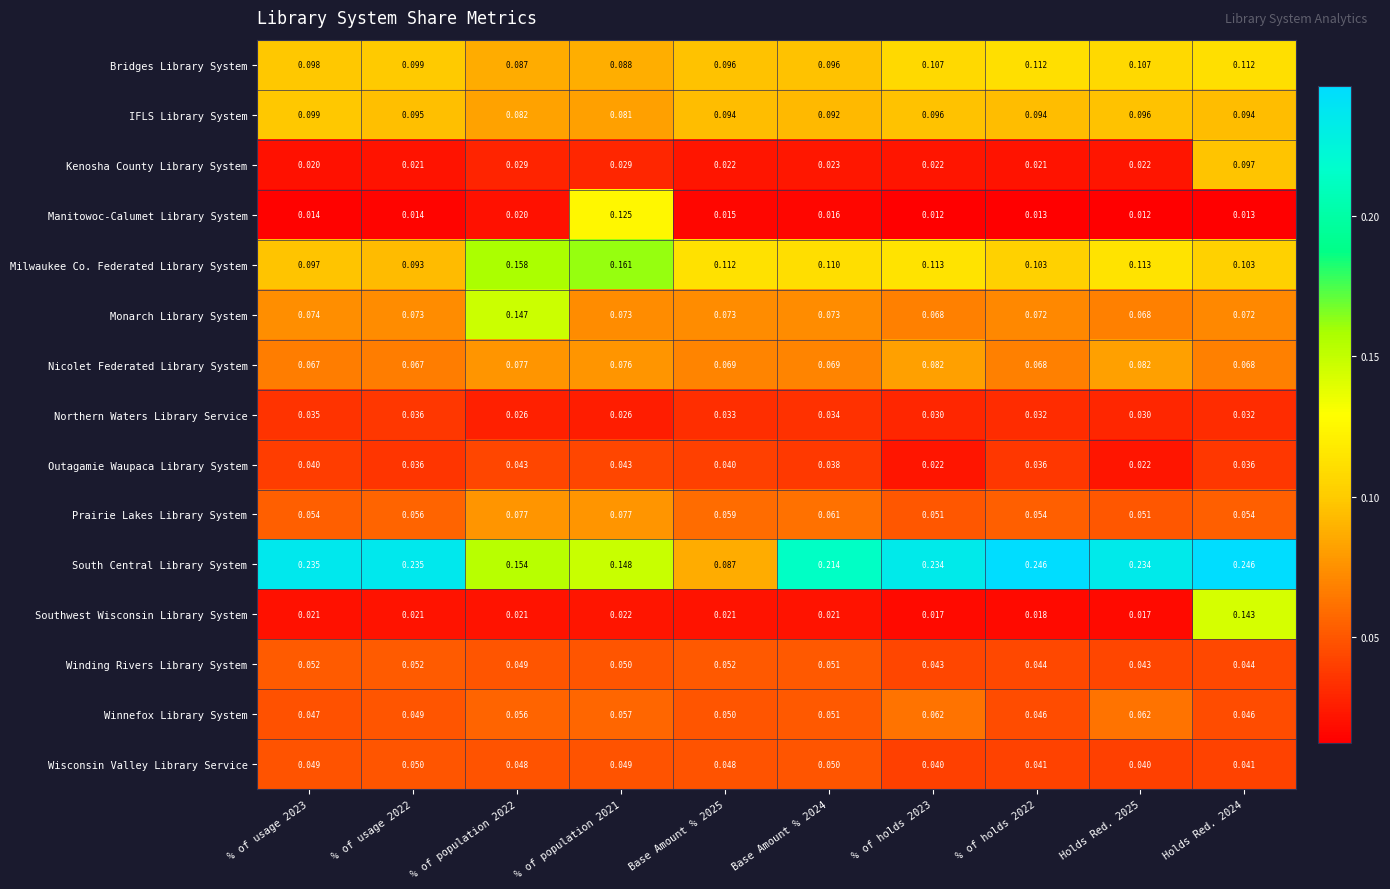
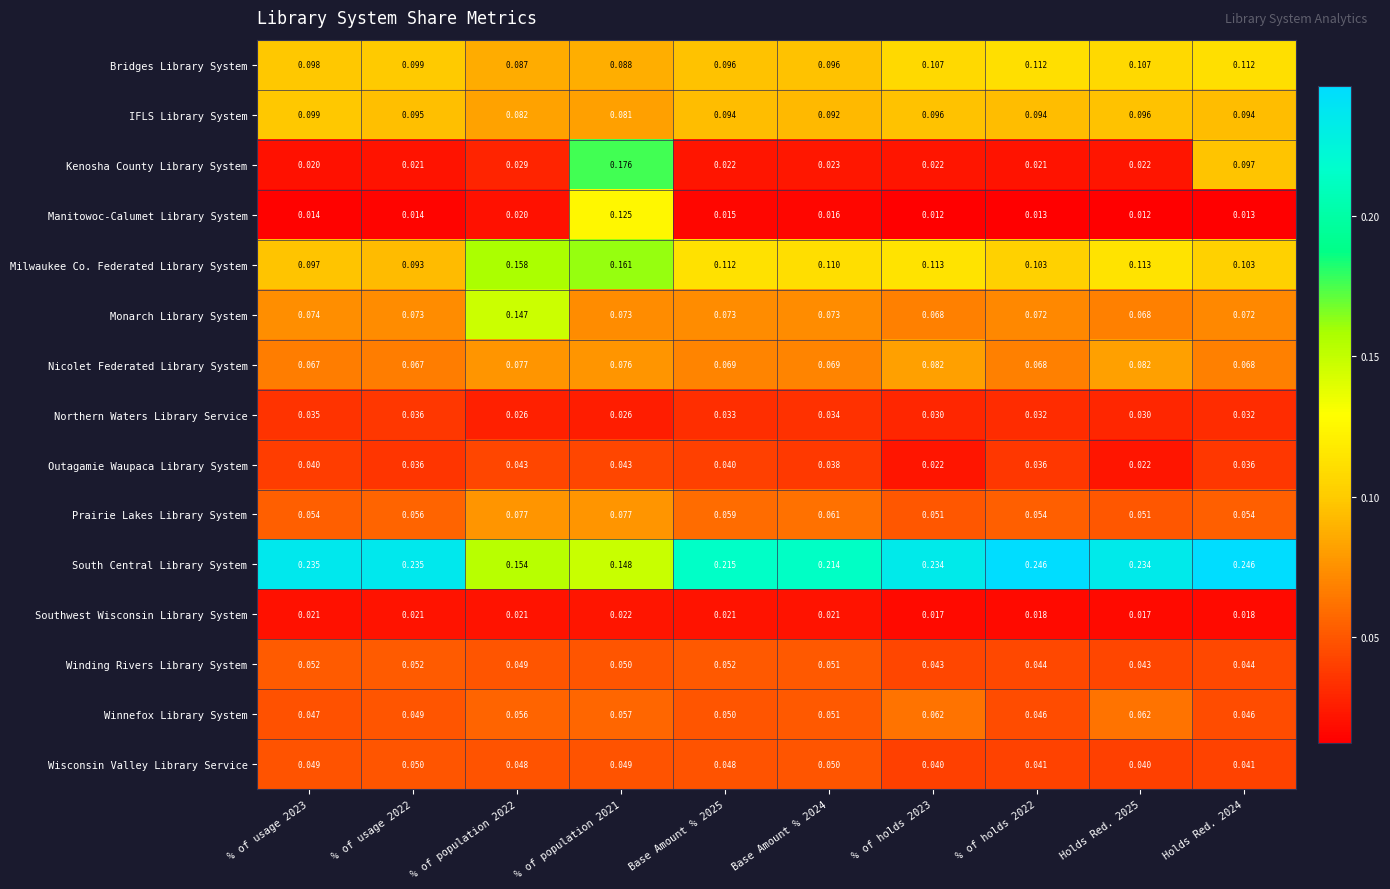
  {
    "Bridges Library System": {
      "% of usage 2023": 0.098,
      "% of usage 2022": 0.099,
      "% of population 2022": 0.087,
      "% of population 2021": 0.088,
      "Base Amount % 2025": 0.096,
      "Base Amount % 2024": 0.096,
      "% of holds 2023": 0.107,
      "% of holds 2022": 0.112,
      "Holds Red. 2025": 0.107,
      "Holds Red. 2024": 0.112
    },
    "IFLS Library System": {
      "% of usage 2023": 0.099,
      "% of usage 2022": 0.095,
      "% of population 2022": 0.082,
      "% of population 2021": 0.081,
      "Base Amount % 2025": 0.094,
      "Base Amount % 2024": 0.092,
      "% of holds 2023": 0.096,
      "% of holds 2022": 0.094,
      "Holds Red. 2025": 0.096,
      "Holds Red. 2024": 0.094
    },
    "Kenosha County Library System": {
      "% of usage 2023": 0.020,
      "% of usage 2022": 0.021,
      "% of population 2022": 0.029,
-     "% of population 2021": 0.029,
+     "% of population 2021": 0.176,
      "Base Amount % 2025": 0.022,
      "Base Amount % 2024": 0.023,
      "% of holds 2023": 0.022,
      "% of holds 2022": 0.021,
      "Holds Red. 2025": 0.022,
      "Holds Red. 2024": 0.097
    },
    "Manitowoc-Calumet Library System": {
      "% of usage 2023": 0.014,
      "% of usage 2022": 0.014,
      "% of population 2022": 0.020,
      "% of population 2021": 0.125,
      "Base Amount % 2025": 0.015,
      "Base Amount % 2024": 0.016,
      "% of holds 2023": 0.012,
      "% of holds 2022": 0.013,
      "Holds Red. 2025": 0.012,
      "Holds Red. 2024": 0.013
    },
    "Milwaukee Co. Federated Library System": {
      "% of usage 2023": 0.097,
      "% of usage 2022": 0.093,
      "% of population 2022": 0.158,
      "% of population 2021": 0.161,
      "Base Amount % 2025": 0.112,
      "Base Amount % 2024": 0.110,
      "% of holds 2023": 0.113,
      "% of holds 2022": 0.103,
      "Holds Red. 2025": 0.113,
      "Holds Red. 2024": 0.103
    },
    "Monarch Library System": {
      "% of usage 2023": 0.074,
      "% of usage 2022": 0.073,
      "% of population 2022": 0.147,
      "% of population 2021": 0.073,
      "Base Amount % 2025": 0.073,
      "Base Amount % 2024": 0.073,
      "% of holds 2023": 0.068,
      "% of holds 2022": 0.072,
      "Holds Red. 2025": 0.068,
      "Holds Red. 2024": 0.072
    },
    "Nicolet Federated Library System": {
      "% of usage 2023": 0.067,
      "% of usage 2022": 0.067,
      "% of population 2022": 0.077,
      "% of population 2021": 0.076,
      "Base Amount % 2025": 0.069,
      "Base Amount % 2024": 0.069,
      "% of holds 2023": 0.082,
      "% of holds 2022": 0.068,
      "Holds Red. 2025": 0.082,
      "Holds Red. 2024": 0.068
    },
    "Northern Waters Library Service": {
      "% of usage 2023": 0.035,
      "% of usage 2022": 0.036,
      "% of population 2022": 0.026,
      "% of population 2021": 0.026,
      "Base Amount % 2025": 0.033,
      "Base Amount % 2024": 0.034,
      "% of holds 2023": 0.030,
      "% of holds 2022": 0.032,
      "Holds Red. 2025": 0.030,
      "Holds Red. 2024": 0.032
    },
    "Outagamie Waupaca Library System": {
      "% of usage 2023": 0.040,
      "% of usage 2022": 0.036,
      "% of population 2022": 0.043,
      "% of population 2021": 0.043,
      "Base Amount % 2025": 0.040,
      "Base Amount % 2024": 0.038,
      "% of holds 2023": 0.022,
      "% of holds 2022": 0.036,
      "Holds Red. 2025": 0.022,
      "Holds Red. 2024": 0.036
    },
    "Prairie Lakes Library System": {
      "% of usage 2023": 0.054,
      "% of usage 2022": 0.056,
      "% of population 2022": 0.077,
      "% of population 2021": 0.077,
      "Base Amount % 2025": 0.059,
      "Base Amount % 2024": 0.061,
      "% of holds 2023": 0.051,
      "% of holds 2022": 0.054,
      "Holds Red. 2025": 0.051,
      "Holds Red. 2024": 0.054
    },
    "South Central Library System": {
      "% of usage 2023": 0.235,
      "% of usage 2022": 0.235,
      "% of population 2022": 0.154,
      "% of population 2021": 0.148,
-     "Base Amount % 2025": 0.087,
+     "Base Amount % 2025": 0.215,
      "Base Amount % 2024": 0.214,
      "% of holds 2023": 0.234,
      "% of holds 2022": 0.246,
      "Holds Red. 2025": 0.234,
      "Holds Red. 2024": 0.246
    },
    "Southwest Wisconsin Library System": {
      "% of usage 2023": 0.021,
      "% of usage 2022": 0.021,
      "% of population 2022": 0.021,
      "% of population 2021": 0.022,
      "Base Amount % 2025": 0.021,
      "Base Amount % 2024": 0.021,
      "% of holds 2023": 0.017,
      "% of holds 2022": 0.018,
      "Holds Red. 2025": 0.017,
-     "Holds Red. 2024": 0.143
+     "Holds Red. 2024": 0.018
    },
    "Winding Rivers Library System": {
      "% of usage 2023": 0.052,
      "% of usage 2022": 0.052,
      "% of population 2022": 0.049,
      "% of population 2021": 0.050,
      "Base Amount % 2025": 0.052,
      "Base Amount % 2024": 0.051,
      "% of holds 2023": 0.043,
      "% of holds 2022": 0.044,
      "Holds Red. 2025": 0.043,
      "Holds Red. 2024": 0.044
    },
    "Winnefox Library System": {
      "% of usage 2023": 0.047,
      "% of usage 2022": 0.049,
      "% of population 2022": 0.056,
      "% of population 2021": 0.057,
      "Base Amount % 2025": 0.050,
      "Base Amount % 2024": 0.051,
      "% of holds 2023": 0.062,
      "% of holds 2022": 0.046,
      "Holds Red. 2025": 0.062,
      "Holds Red. 2024": 0.046
    },
    "Wisconsin Valley Library Service": {
      "% of usage 2023": 0.049,
      "% of usage 2022": 0.050,
      "% of population 2022": 0.048,
      "% of population 2021": 0.049,
      "Base Amount % 2025": 0.048,
      "Base Amount % 2024": 0.050,
      "% of holds 2023": 0.040,
      "% of holds 2022": 0.041,
      "Holds Red. 2025": 0.040,
      "Holds Red. 2024": 0.041
    }
  }
